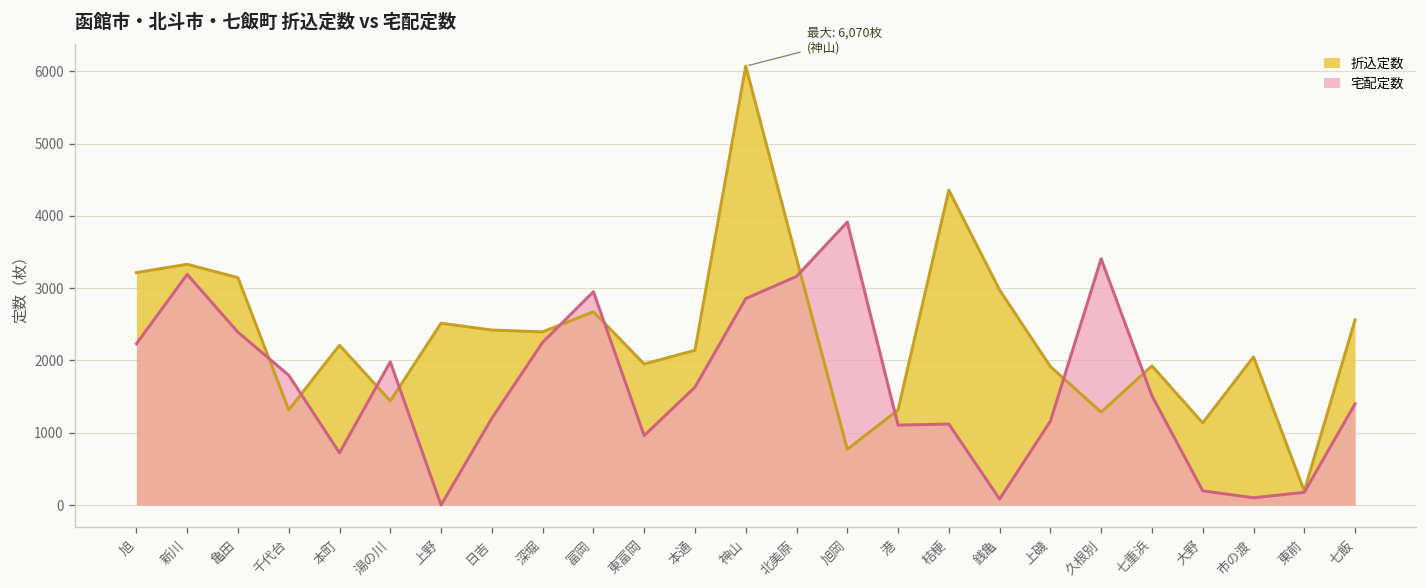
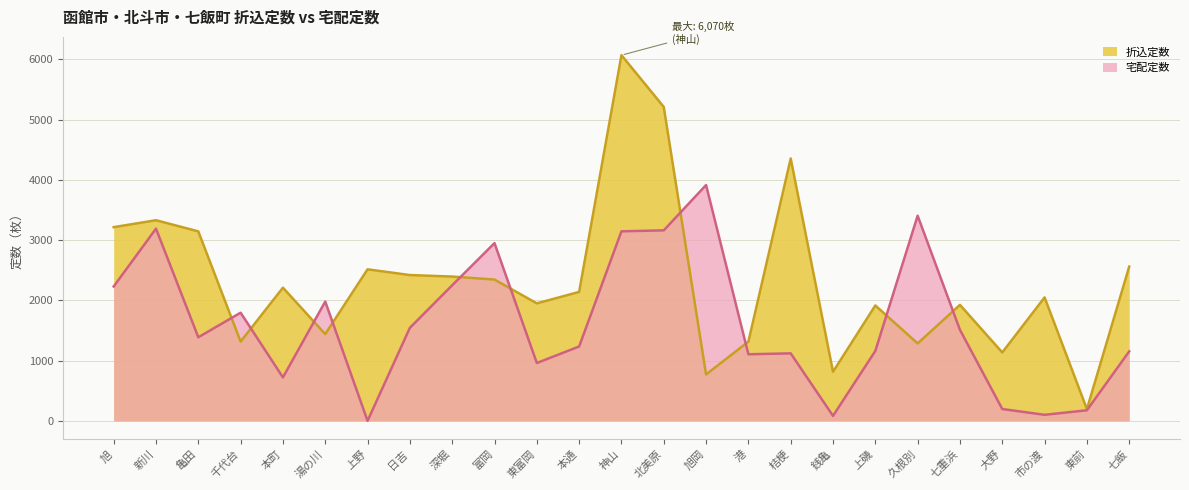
  {
    "折込定数": {
      "旭": 3200,
      "新川": 3300,
      "亀田": 3100,
      "千代台": 1300,
      "本町": 2200,
      "湯の川": 1400,
      "上野": 2500,
      "日吉": 2400,
      "深堀": 2400,
-     "富岡": 2700,
+     "富岡": 2300,
      "東富岡": 2000,
      "本通": 2100,
-     "北美原": 3400,
+     "北美原": 5200,
      "旭岡": 800,
      "港": 1300,
      "桔梗": 4400,
-     "銭亀": 3000,
+     "銭亀": 800,
      "上磯": 1900,
      "久根別": 1300,
      "七重浜": 1900,
      "大野": 1100,
      "市の渡": 2000,
      "七飯": 2600
    },
    "宅配定数": {
      "旭": 2200,
      "新川": 3200,
-     "亀田": 2400,
+     "亀田": 1400,
      "千代台": 1800,
      "本町": 700,
      "湯の川": 2000,
      "上野": 0,
-     "日吉": 1200,
+     "日吉": 1500,
      "深堀": 2300,
      "富岡": 3000,
      "東富岡": 1000,
-     "本通": 1600,
-     "神山": 2900,
+     "本通": 1200,
+     "神山": 3100,
      "北美原": 3200,
      "旭岡": 3900,
      "港": 1100,
      "桔梗": 1100,
      "銭亀": 100,
      "上磯": 1200,
      "久根別": 3400,
      "七重浜": 1500,
      "大野": 200,
      "市の渡": 100,
-     "七飯": 1400
+     "七飯": 1200
    }
  }
